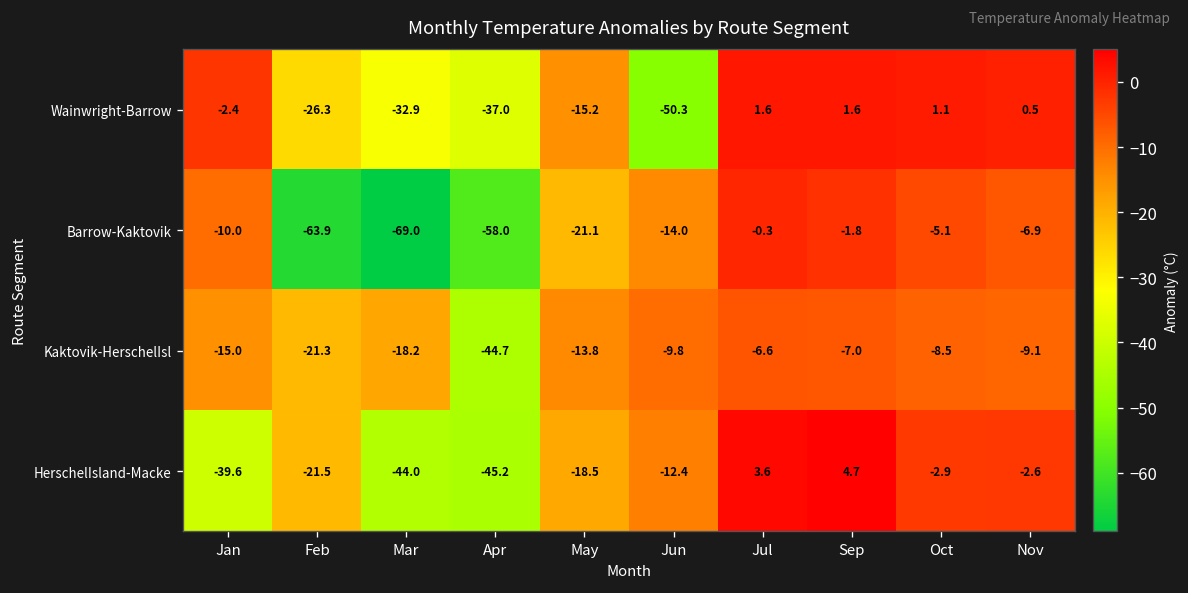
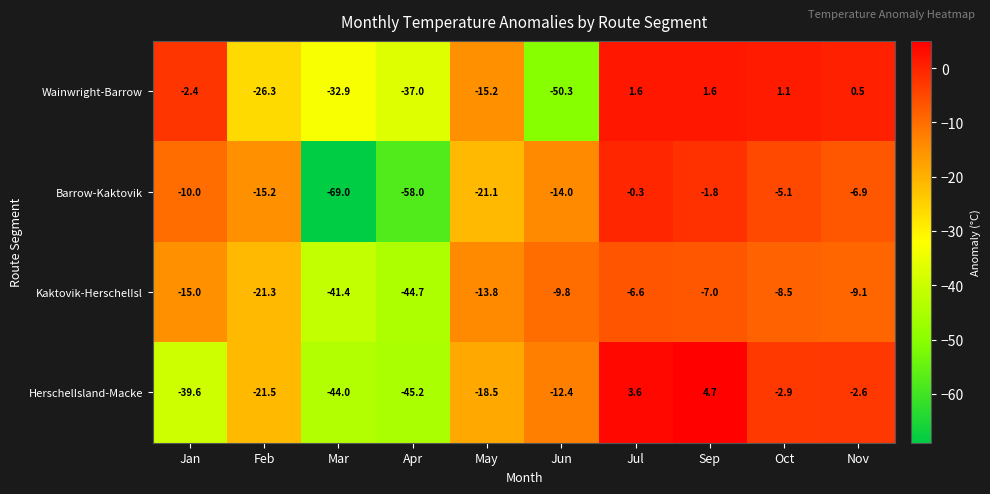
  {
    "Wainwright-Barrow": {
      "Jan": -2.4,
      "Feb": -26.3,
      "Mar": -32.9,
      "Apr": -37.0,
      "May": -15.2,
      "Jun": -50.3,
      "Jul": 1.6,
      "Sep": 1.6,
      "Oct": 1.1,
      "Nov": 0.5
    },
    "Barrow-Kaktovik": {
      "Jan": -10.0,
-     "Feb": -63.9,
+     "Feb": -15.2,
      "Mar": -69.0,
      "Apr": -58.0,
      "May": -21.1,
      "Jun": -14.0,
      "Jul": -0.3,
      "Sep": -1.8,
      "Oct": -5.1,
      "Nov": -6.9
    },
    "Kaktovik-HerschelIsl": {
      "Jan": -15.0,
      "Feb": -21.3,
-     "Mar": -18.2,
+     "Mar": -41.4,
      "Apr": -44.7,
      "May": -13.8,
      "Jun": -9.8,
      "Jul": -6.6,
      "Sep": -7.0,
      "Oct": -8.5,
      "Nov": -9.1
    },
    "HerschelIsland-Macke": {
      "Jan": -39.6,
      "Feb": -21.5,
      "Mar": -44.0,
      "Apr": -45.2,
      "May": -18.5,
      "Jun": -12.4,
      "Jul": 3.6,
      "Sep": 4.7,
      "Oct": -2.9,
      "Nov": -2.6
    }
  }
